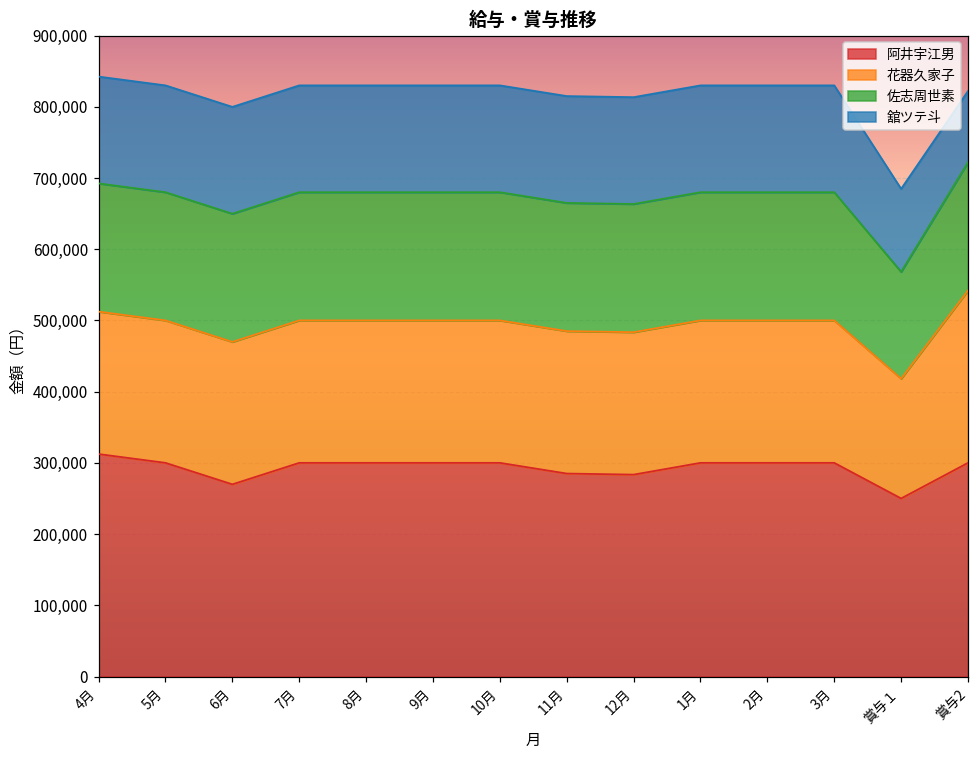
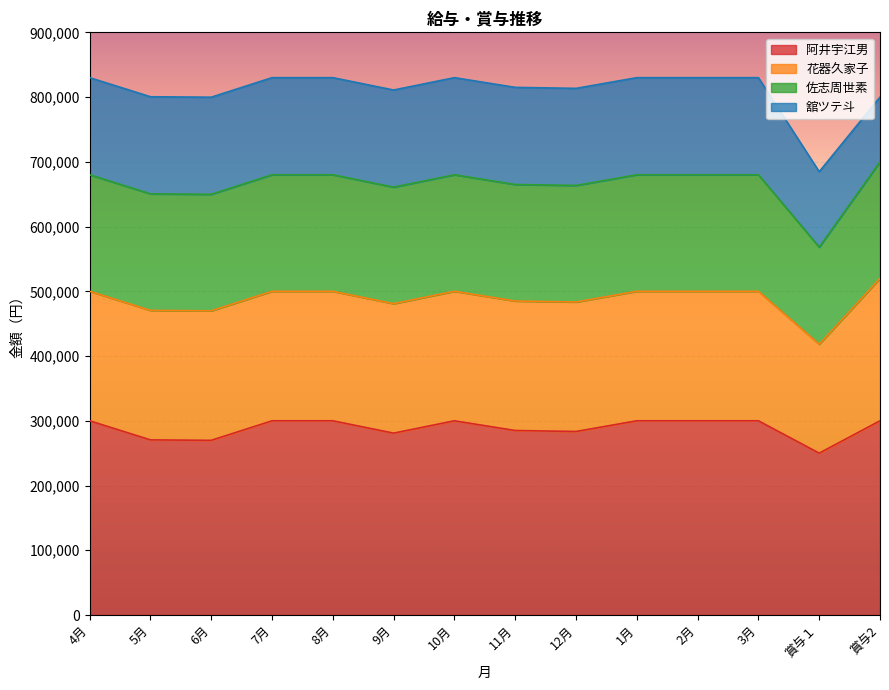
  {
    "阿井宇江男": {
-     "4月": "310,000",
-     "5月": "300,000",
+     "4月": "300,000",
+     "5月": "270,000",
      "6月": "270,000",
      "7月": "300,000",
      "8月": "300,000",
-     "9月": "300,000",
+     "9月": "280,000",
      "10月": "300,000",
      "11月": "280,000",
      "12月": "280,000",
      "1月": "300,000",
      "2月": "300,000",
      "3月": "300,000",
      "賞与１": "250,000",
      "賞与2": "300,000"
    },
    "花器久家子": {
      "4月": "200,000",
      "5月": "200,000",
      "6月": "200,000",
      "7月": "200,000",
      "8月": "200,000",
      "9月": "200,000",
      "10月": "200,000",
      "11月": "200,000",
      "12月": "200,000",
      "1月": "200,000",
      "2月": "200,000",
      "3月": "200,000",
      "賞与１": "170,000",
-     "賞与2": "240,000"
+     "賞与2": "220,000"
    },
    "佐志周世素": {
      "4月": "180,000",
      "5月": "180,000",
      "6月": "180,000",
      "7月": "180,000",
      "8月": "180,000",
      "9月": "180,000",
      "10月": "180,000",
      "11月": "180,000",
      "12月": "180,000",
      "1月": "180,000",
      "2月": "180,000",
      "3月": "180,000",
      "賞与１": "150,000",
      "賞与2": "180,000"
    },
    "舘ツテ斗": {
      "4月": "150,000",
      "5月": "150,000",
      "6月": "150,000",
      "7月": "150,000",
      "8月": "150,000",
      "9月": "150,000",
      "10月": "150,000",
      "11月": "150,000",
      "12月": "150,000",
      "1月": "150,000",
      "2月": "150,000",
      "3月": "150,000",
      "賞与１": "120,000",
      "賞与2": "100,000"
    }
  }
